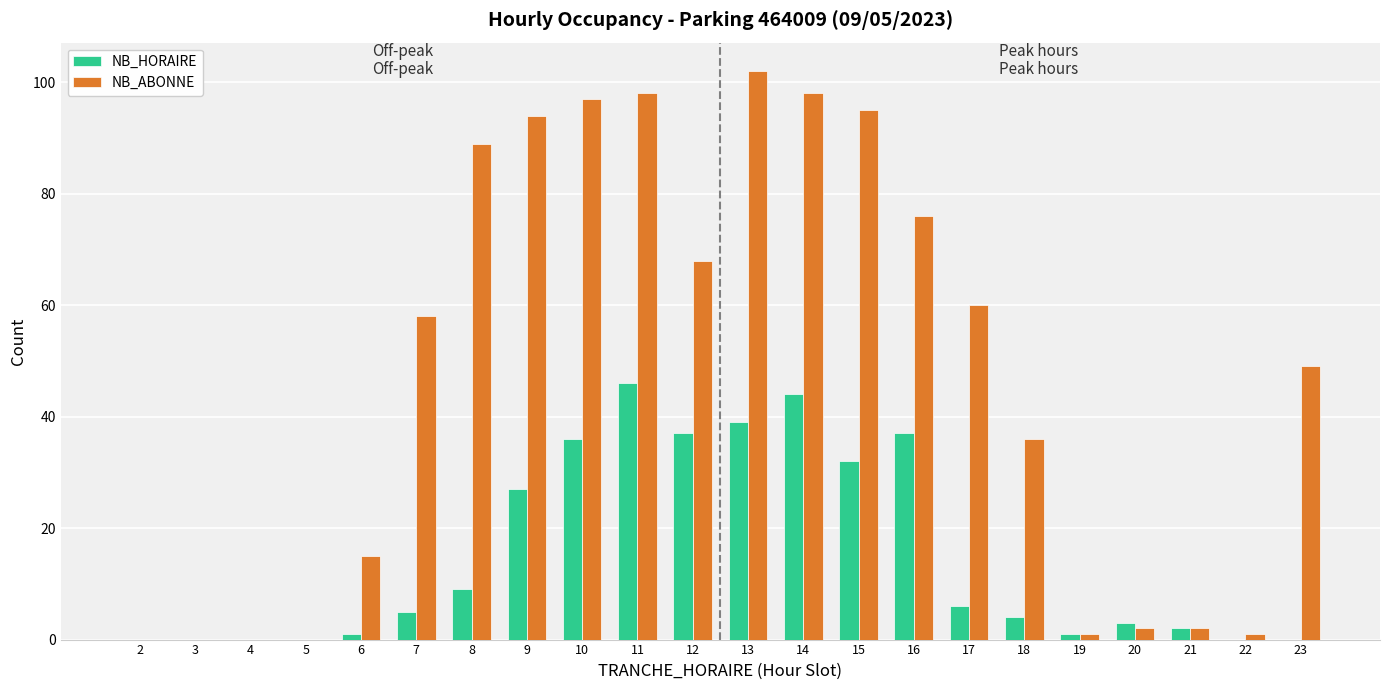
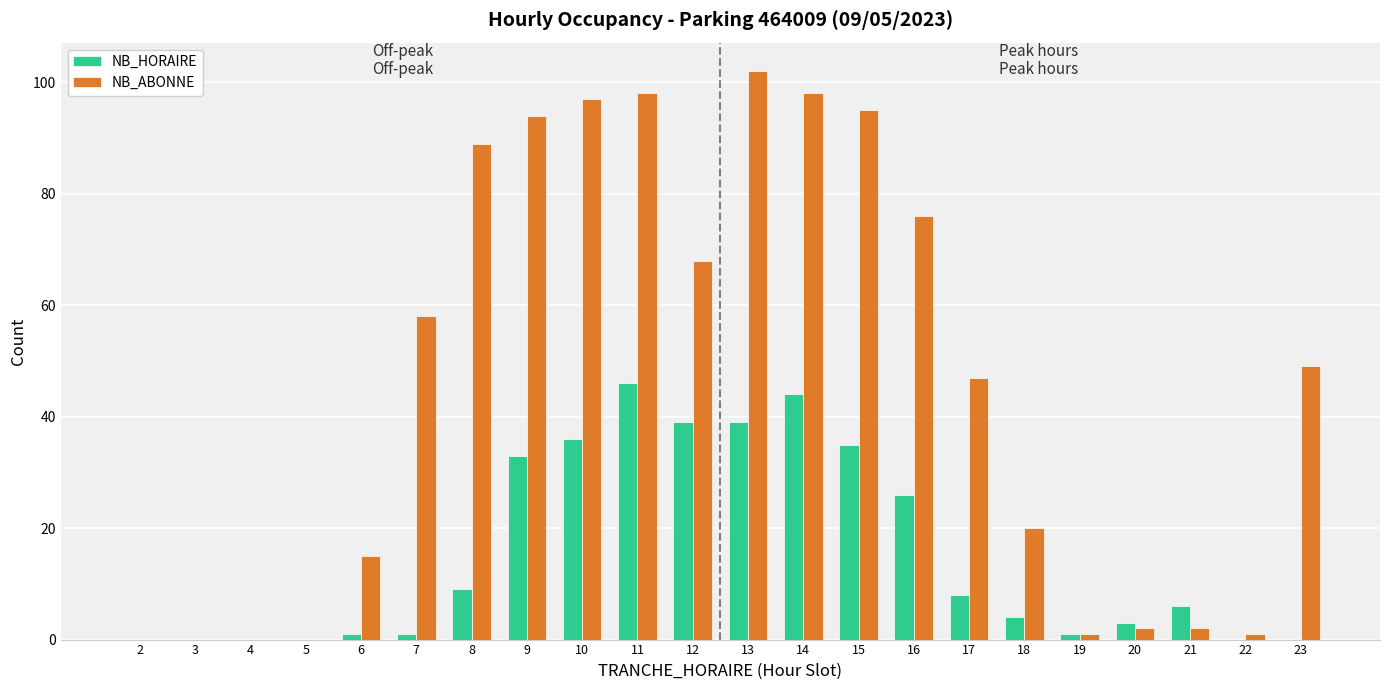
  {
    "NB_HORAIRE": {
      "2": 0,
      "3": 0,
      "4": 0,
      "5": 0,
      "6": 1,
-     "7": 5,
+     "7": 1,
      "8": 9,
-     "9": 27,
+     "9": 33,
      "10": 36,
      "11": 46,
-     "12": 37,
+     "12": 39,
      "13": 39,
      "14": 44,
-     "15": 32,
-     "16": 37,
-     "17": 6,
+     "15": 35,
+     "16": 26,
+     "17": 8,
      "18": 4,
      "19": 1,
      "20": 3,
-     "21": 2,
+     "21": 6,
      "22": 0,
      "23": 0
    },
    "NB_ABONNE": {
      "2": 0,
      "3": 0,
      "4": 0,
      "5": 0,
      "6": 15,
      "7": 58,
      "8": 89,
      "9": 94,
      "10": 97,
      "11": 98,
      "12": 68,
      "13": 102,
      "14": 98,
      "15": 95,
      "16": 76,
-     "17": 60,
-     "18": 36,
+     "17": 47,
+     "18": 20,
      "19": 1,
      "20": 2,
      "21": 2,
      "22": 1,
      "23": 49
    }
  }
